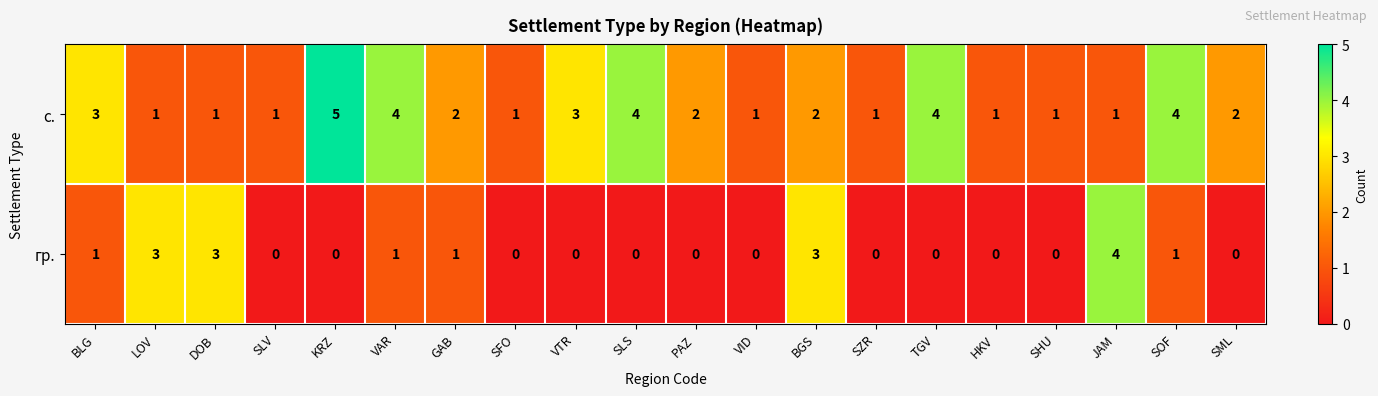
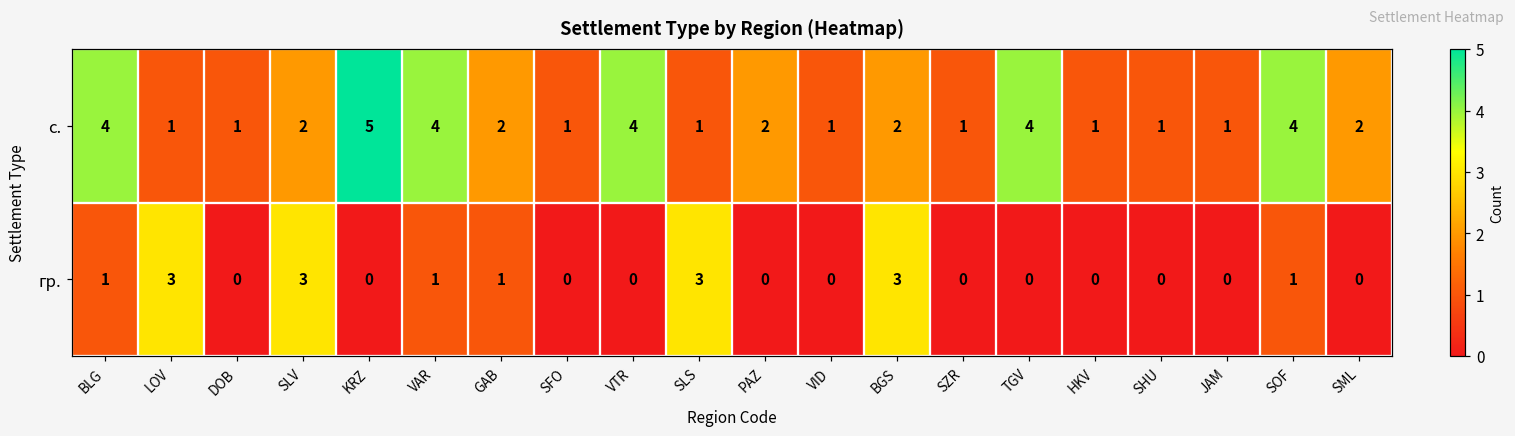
  {
    "с.": {
-     "BLG": 3,
+     "BLG": 4,
      "LOV": 1,
      "DOB": 1,
-     "SLV": 1,
+     "SLV": 2,
      "KRZ": 5,
      "VAR": 4,
      "GAB": 2,
      "SFO": 1,
-     "VTR": 3,
-     "SLS": 4,
+     "VTR": 4,
+     "SLS": 1,
      "PAZ": 2,
      "VID": 1,
      "BGS": 2,
      "SZR": 1,
      "TGV": 4,
      "HKV": 1,
      "SHU": 1,
      "JAM": 1,
      "SOF": 4,
      "SML": 2
    },
    "гр.": {
      "BLG": 1,
      "LOV": 3,
-     "DOB": 3,
-     "SLV": 0,
+     "DOB": 0,
+     "SLV": 3,
      "KRZ": 0,
      "VAR": 1,
      "GAB": 1,
      "SFO": 0,
      "VTR": 0,
-     "SLS": 0,
+     "SLS": 3,
      "PAZ": 0,
      "VID": 0,
      "BGS": 3,
      "SZR": 0,
      "TGV": 0,
      "HKV": 0,
      "SHU": 0,
-     "JAM": 4,
+     "JAM": 0,
      "SOF": 1,
      "SML": 0
    }
  }
